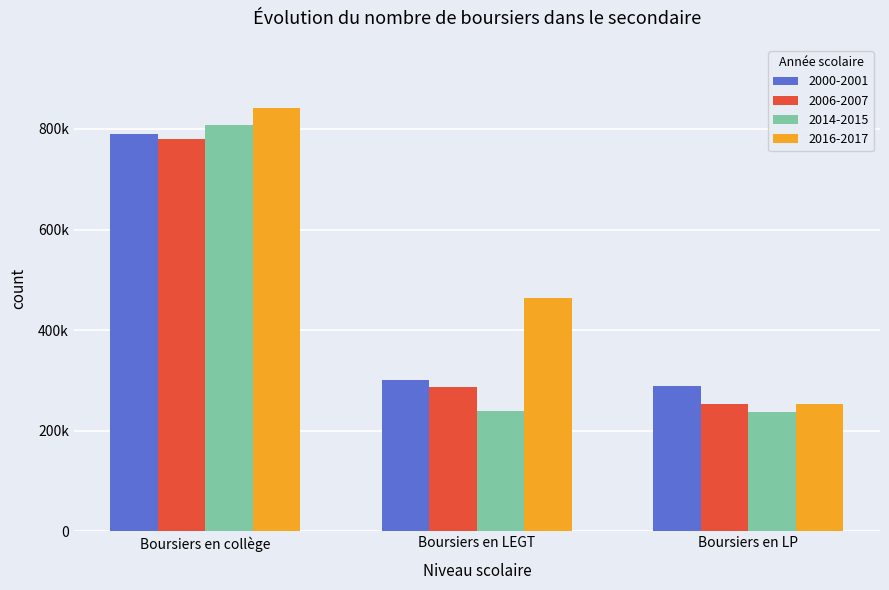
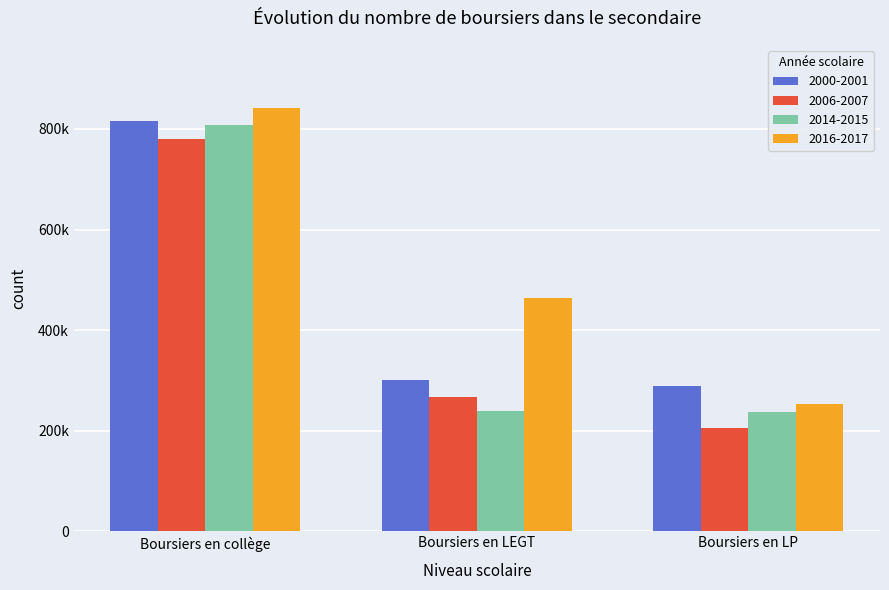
  {
    "2000-2001": {
-     "Boursiers en collège": 790000,
+     "Boursiers en collège": 810000,
      "Boursiers en LEGT": 300000,
      "Boursiers en LP": 290000
    },
    "2006-2007": {
      "Boursiers en collège": 780000,
-     "Boursiers en LEGT": 290000,
-     "Boursiers en LP": 250000
+     "Boursiers en LEGT": 270000,
+     "Boursiers en LP": 200000
    },
    "2014-2015": {
      "Boursiers en collège": 810000,
      "Boursiers en LEGT": 240000,
      "Boursiers en LP": 240000
    },
    "2016-2017": {
      "Boursiers en collège": 840000,
      "Boursiers en LEGT": 460000,
      "Boursiers en LP": 250000
    }
  }
